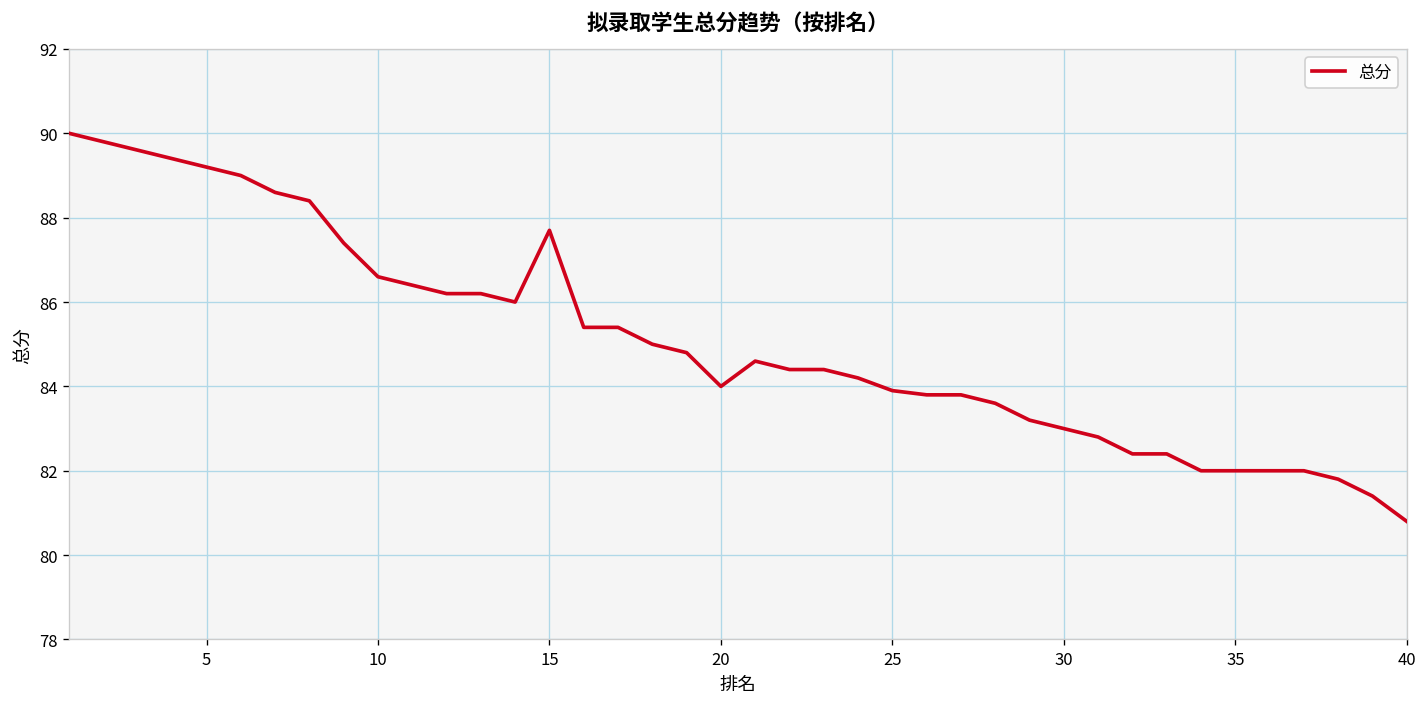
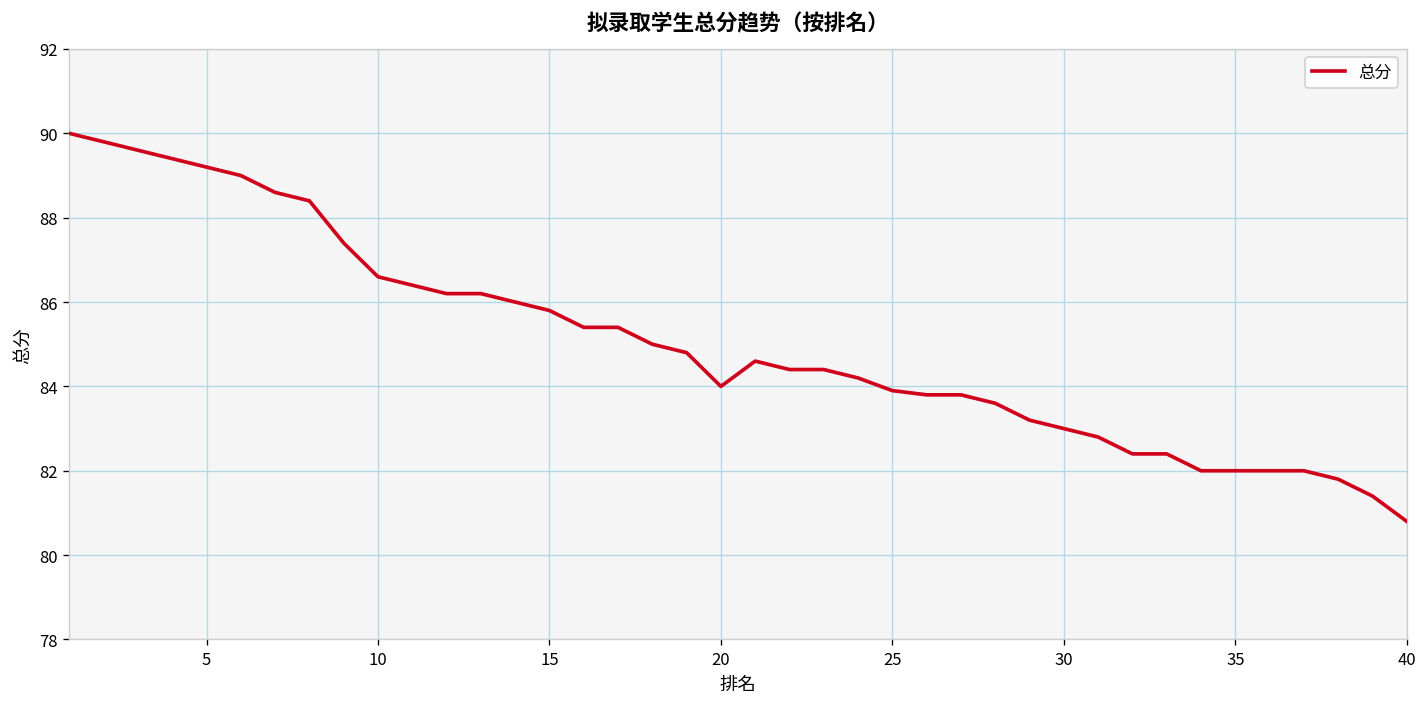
  {
    "5": 89.2,
    "10": 86.6,
-   "15": 87.7,
+   "15": 85.8,
    "20": 84.0,
    "25": 83.9,
    "30": 83.0,
    "35": 82.0,
    "40": 80.8
  }
